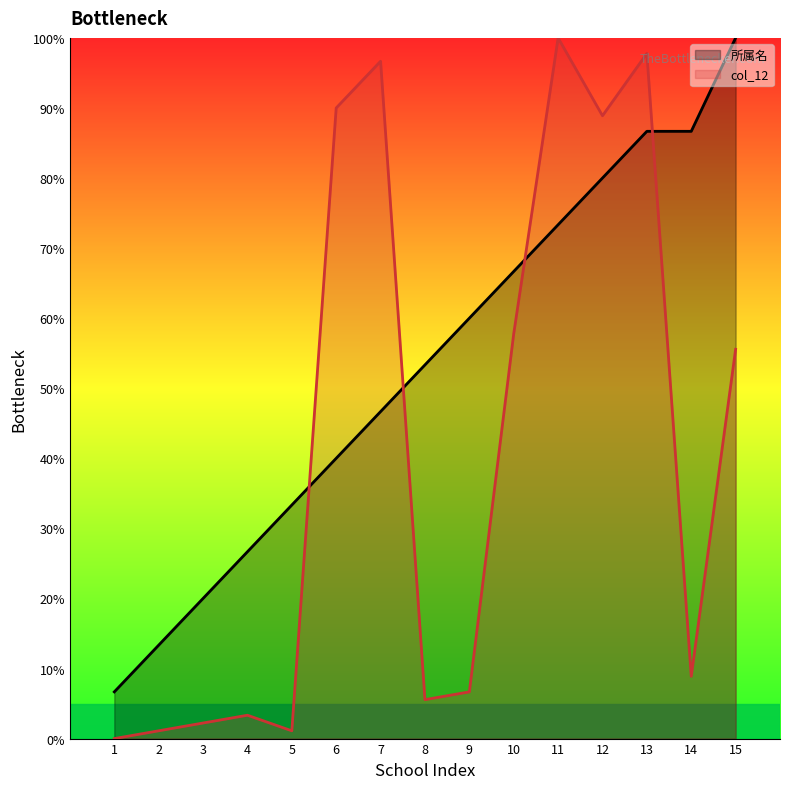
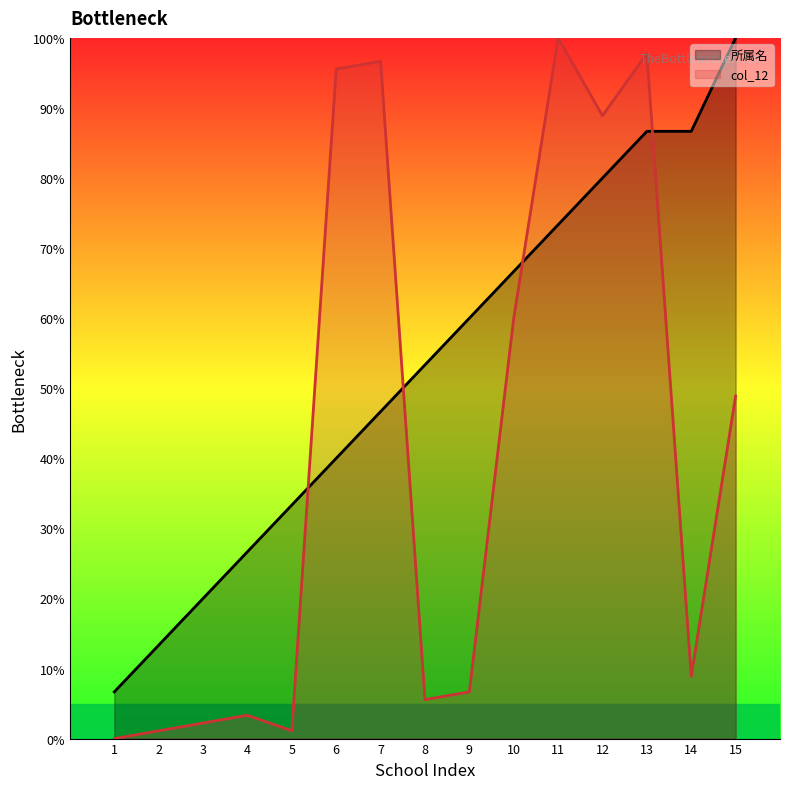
  {
    "所属名": {
      "1": "7%",
      "2": "13%",
      "3": "20%",
      "4": "27%",
      "5": "33%",
      "6": "40%",
      "7": "47%",
      "8": "53%",
      "9": "60%",
      "10": "67%",
      "11": "73%",
      "12": "80%",
      "13": "87%",
      "14": "87%",
      "15": "100%"
    },
    "col_12": {
-     "6": "90%",
+     "6": "96%",
      "7": "97%",
      "8": "6%",
      "9": "7%",
-     "10": "58%",
+     "10": "60%",
      "11": "100%",
      "12": "89%",
      "13": "98%",
      "14": "9%",
-     "15": "56%"
+     "15": "49%"
    }
  }
